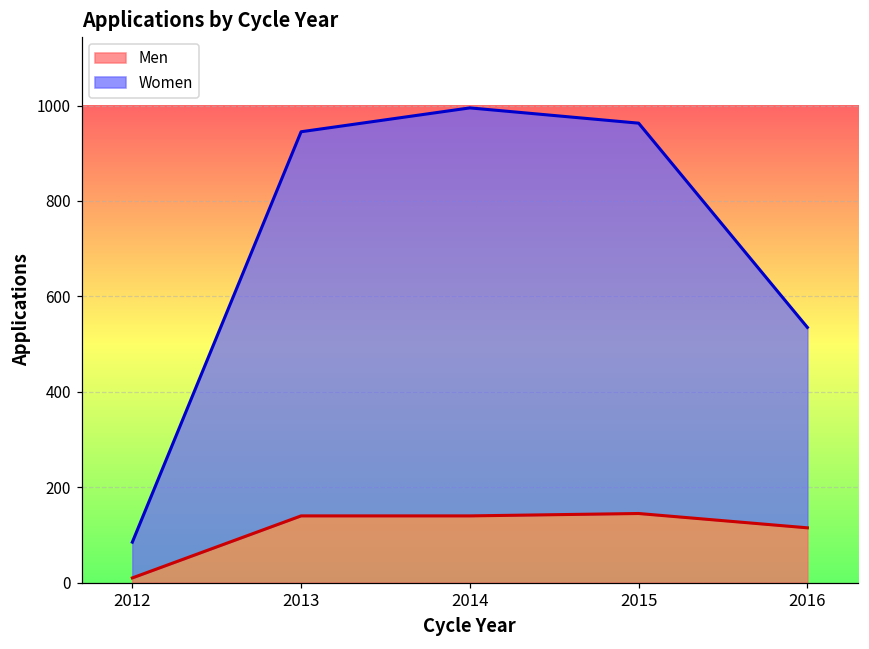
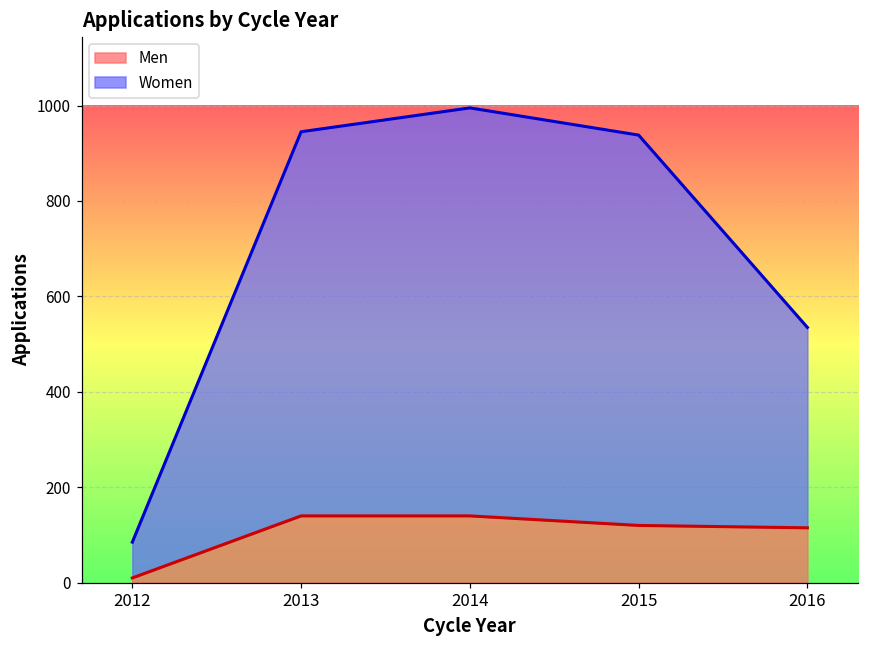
  {
    "Men": {
      "2012": 10,
      "2013": 140,
      "2014": 140,
-     "2015": 150,
+     "2015": 120,
      "2016": 120
    },
    "Women": {
      "2012": 80,
      "2013": 810,
      "2014": 860,
      "2015": 820,
      "2016": 420
    }
  }
